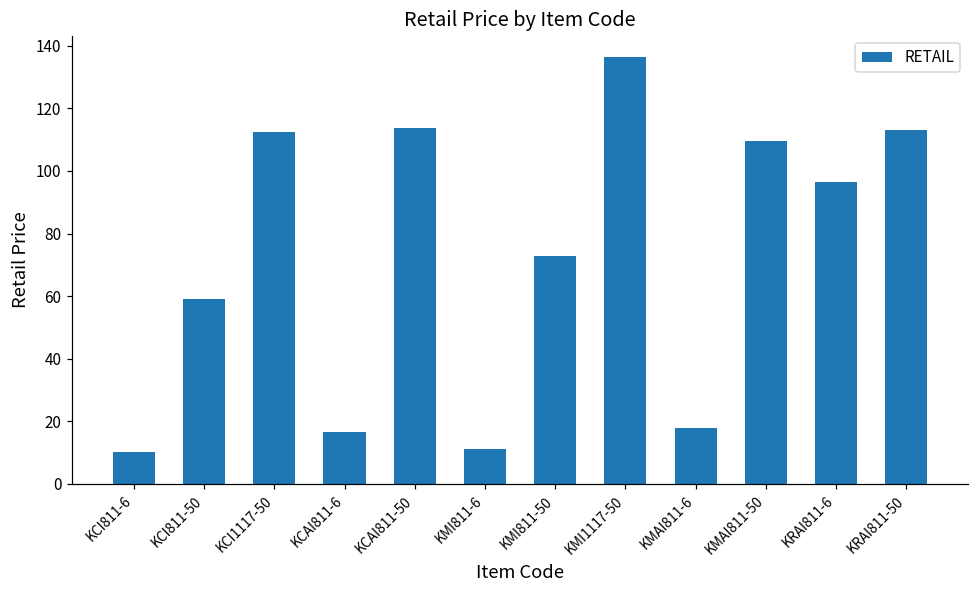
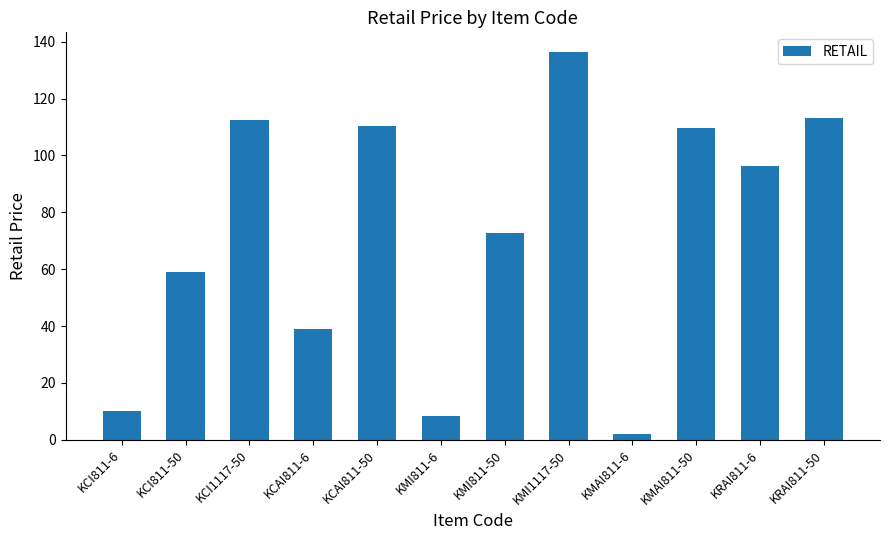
  {
    "KCI811-6": 10,
    "KCI811-50": 59,
    "KCI1117-50": 113,
-   "KCAI811-6": 17,
-   "KCAI811-50": 114,
-   "KMI811-6": 11,
+   "KCAI811-6": 39,
+   "KCAI811-50": 110,
+   "KMI811-6": 8,
    "KMI811-50": 73,
    "KMI1117-50": 136,
-   "KMAI811-6": 18,
+   "KMAI811-6": 2,
    "KMAI811-50": 110,
    "KRAI811-6": 96,
    "KRAI811-50": 113
  }
